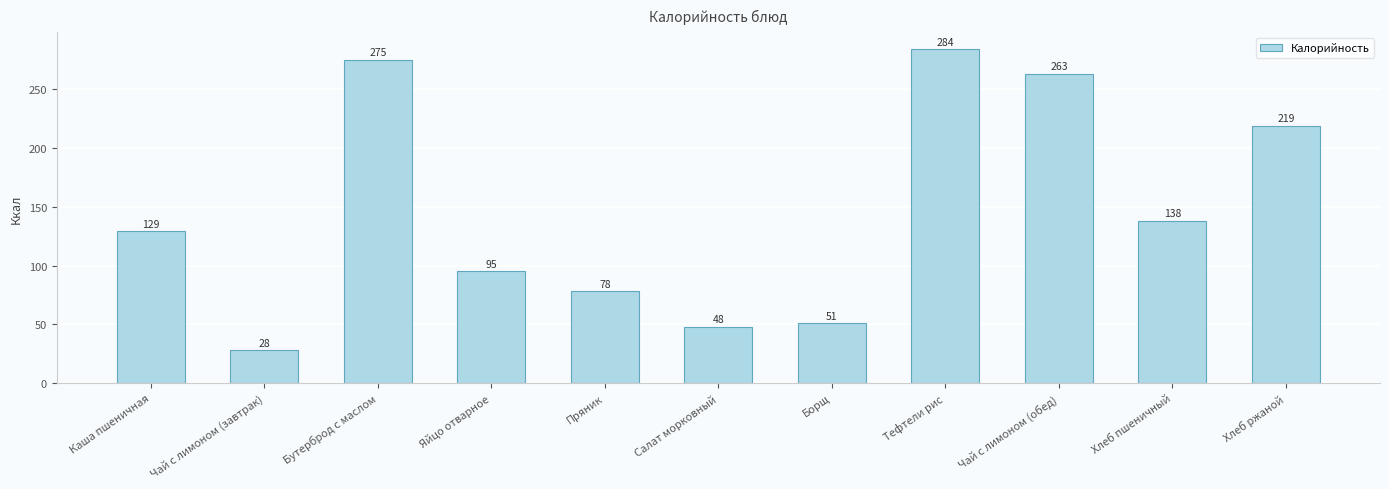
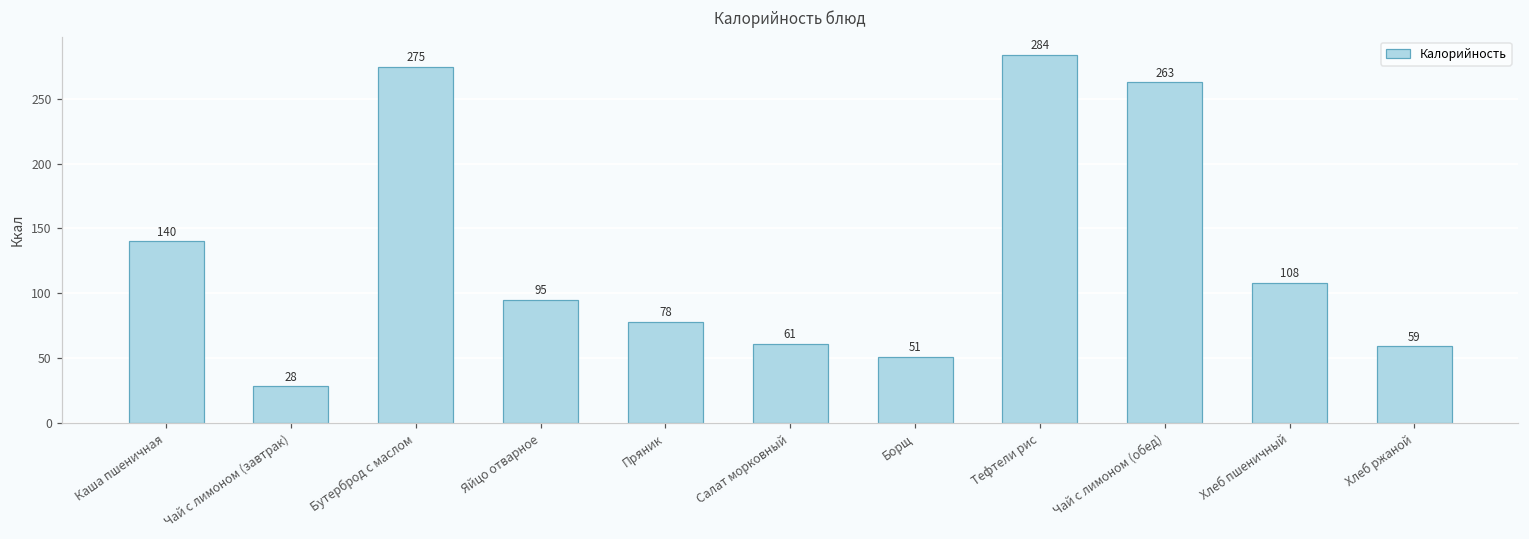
  {
-   "Каша пшеничная": 129,
+   "Каша пшеничная": 140,
    "Чай с лимоном (завтрак)": 28,
    "Бутерброд с маслом": 275,
    "Яйцо отварное": 95,
    "Пряник": 78,
-   "Салат морковный": 48,
+   "Салат морковный": 61,
    "Борщ": 51,
    "Тефтели рис": 284,
    "Чай с лимоном (обед)": 263,
-   "Хлеб пшеничный": 138,
-   "Хлеб ржаной": 219
+   "Хлеб пшеничный": 108,
+   "Хлеб ржаной": 59
  }
